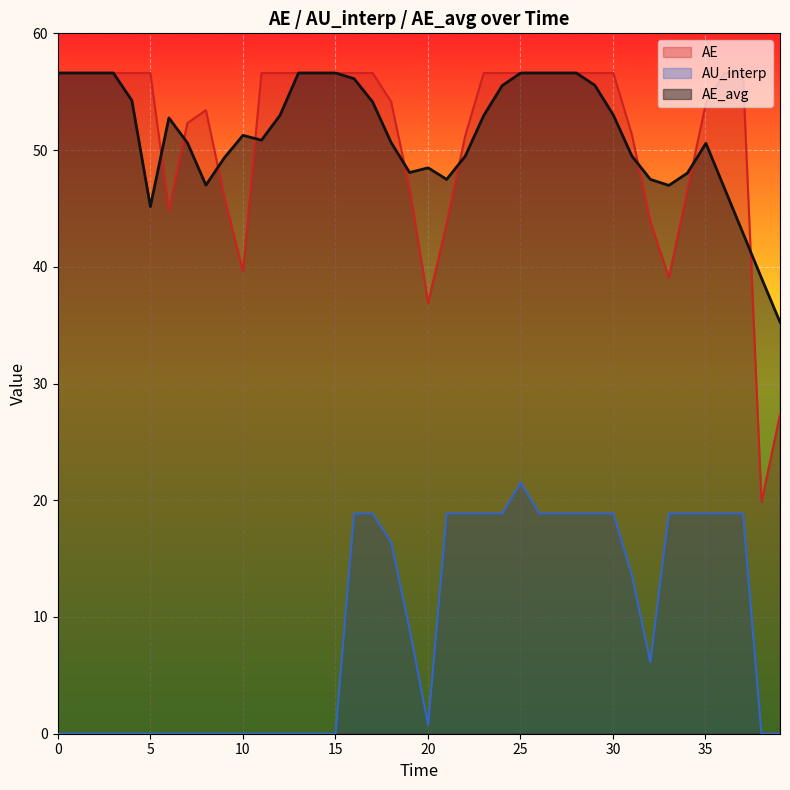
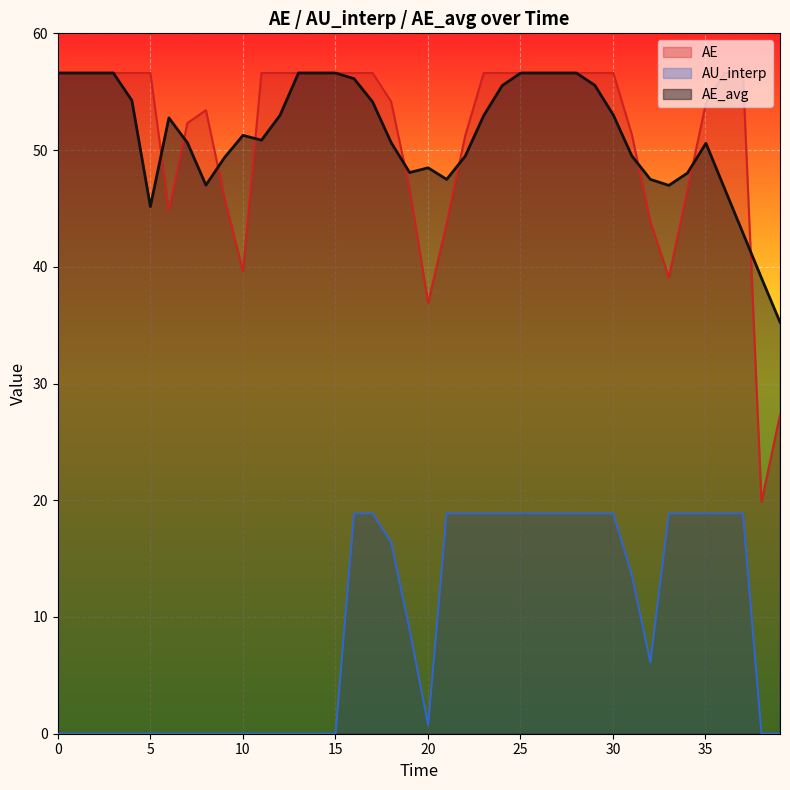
  {
    "AE": {
      "5": 56.6,
      "10": 39.6,
      "20": 36.9
    },
    "AU_interp": {
      "0": 0.0,
      "5": 0.0,
      "10": 0.0,
      "15": 0.0,
      "20": 0.8,
-     "25": 21.5
+     "25": 18.9
    },
    "AE_avg": {
      "5": 45.2,
      "10": 51.3,
      "20": 48.5
    }
  }
